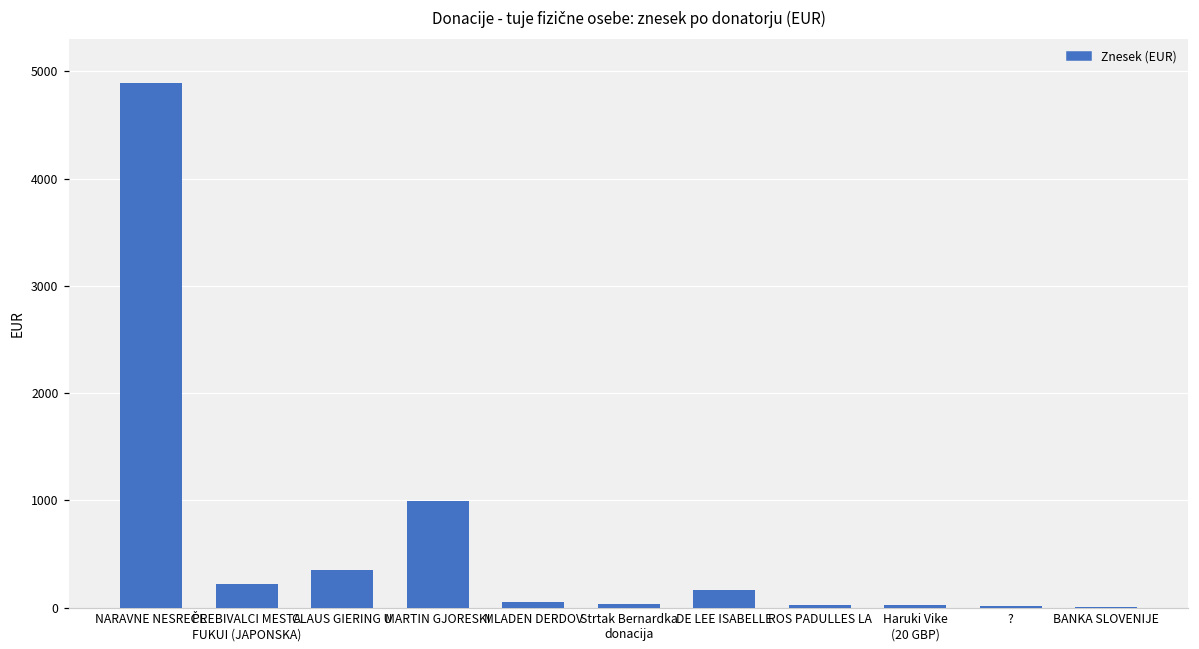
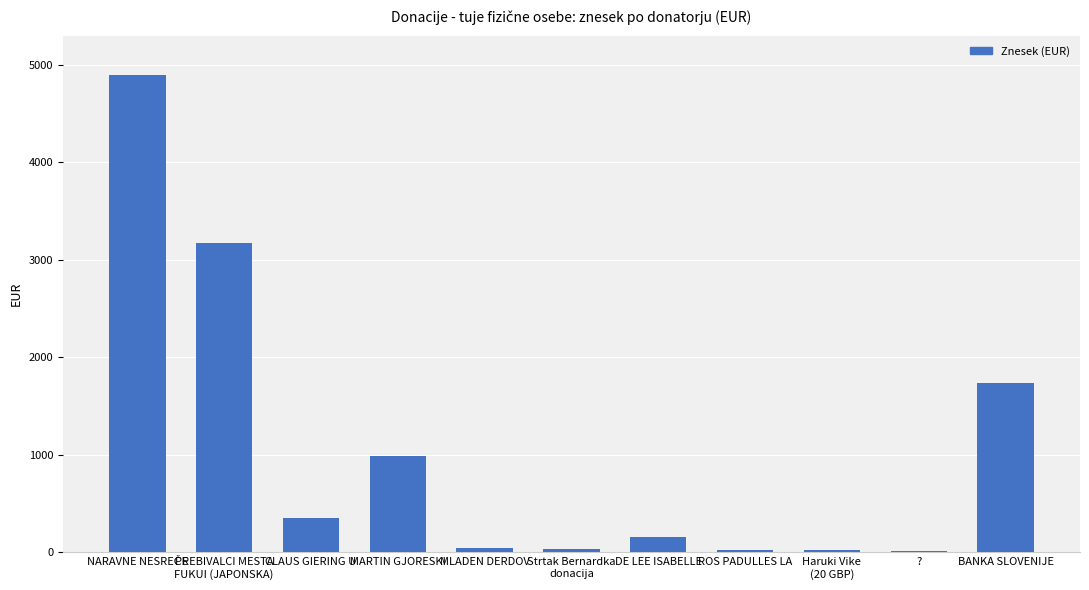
  {
    "NARAVNE NESREČE": 4900,
-   "PREBIVALCI MESTA FUKUI (JAPONSKA)": 200,
+   "PREBIVALCI MESTA FUKUI (JAPONSKA)": 3200,
    "CLAUS GIERING U": 400,
    "MARTIN GJORESKI": 1000,
    "MLADEN DERDOV": 100,
    "Strtak Bernardka donacija": 0,
    "DE LEE ISABELLE": 200,
-   "BANKA SLOVENIJE": 0
+   "BANKA SLOVENIJE": 1700
  }
